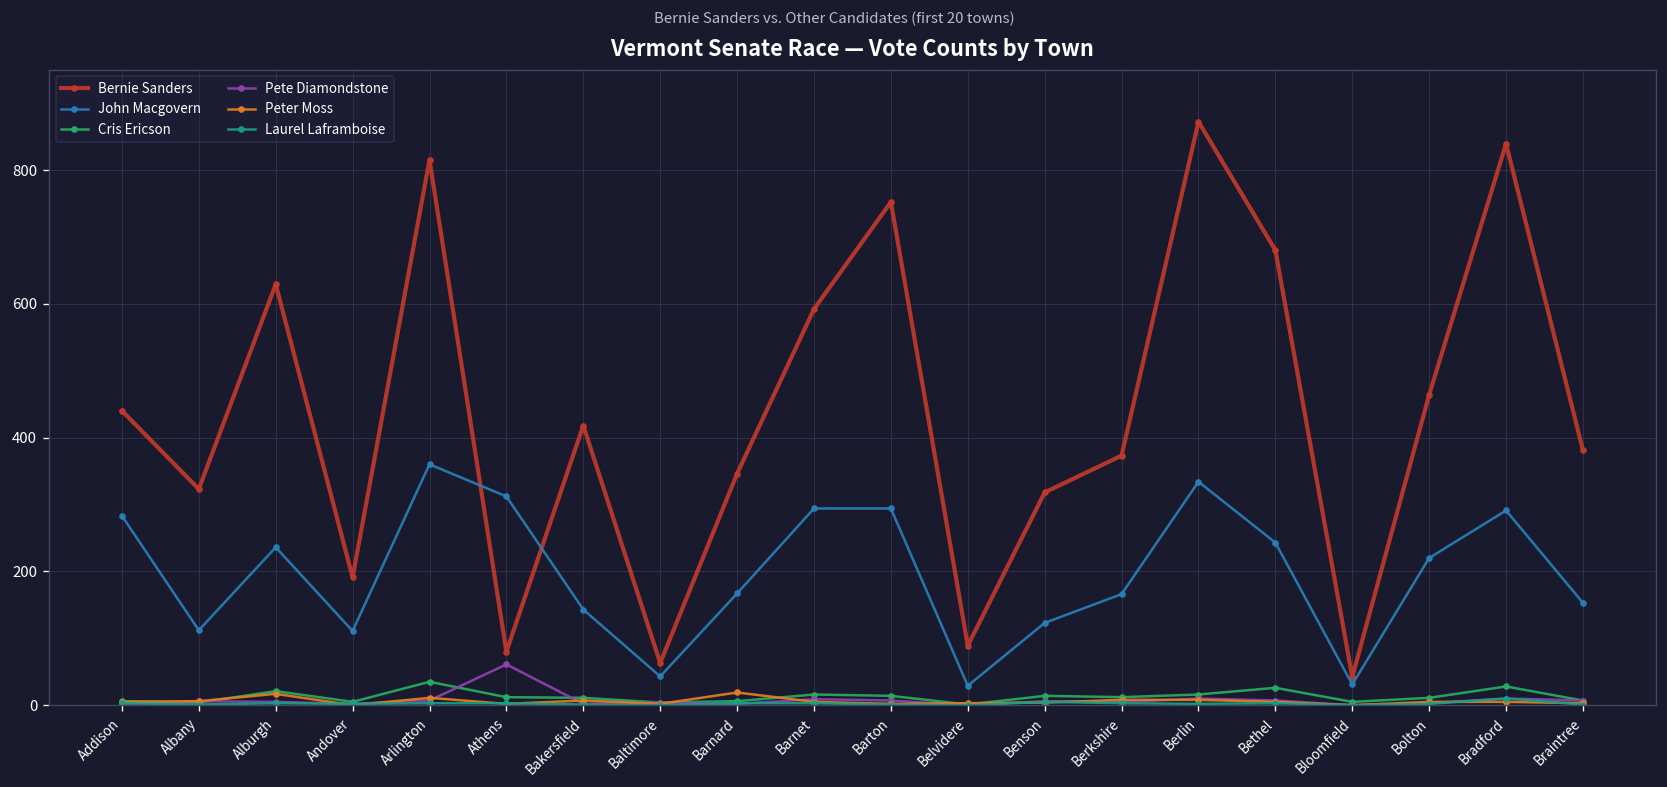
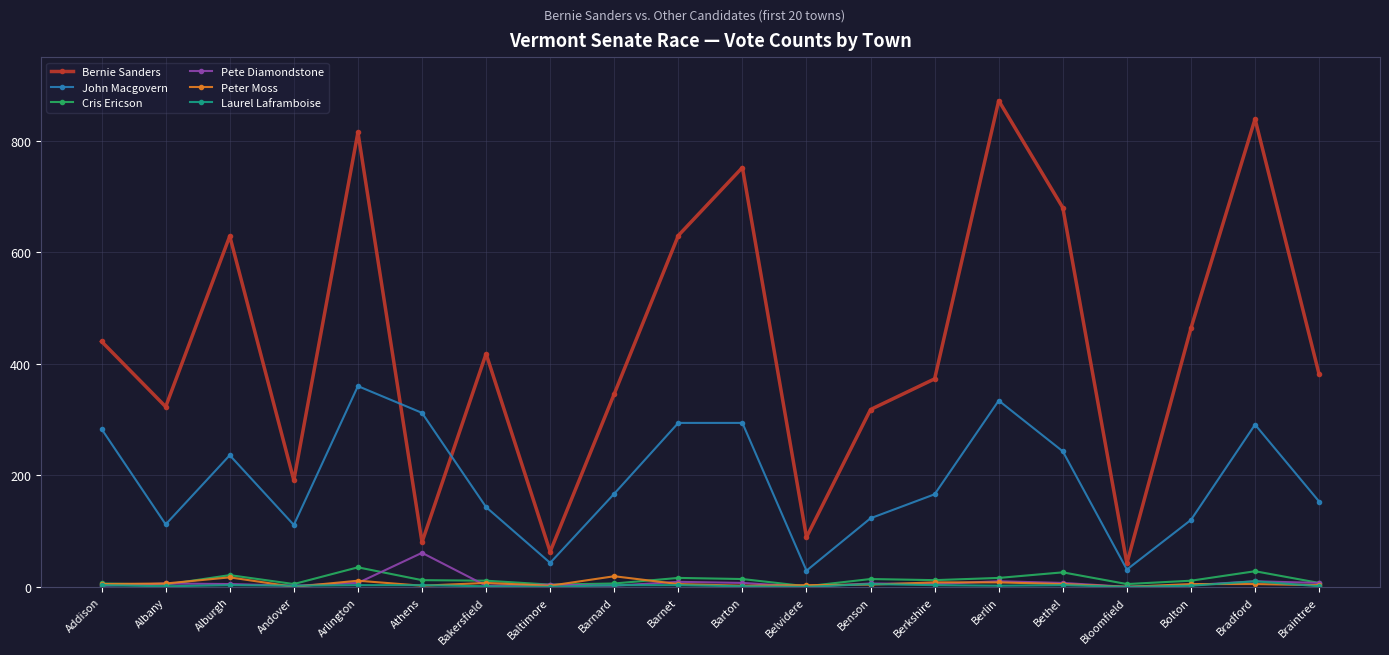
  {
    "Bernie Sanders": {
      "Addison": 440,
      "Albany": 320,
      "Alburgh": 630,
      "Andover": 190,
      "Arlington": 820,
      "Athens": 80,
      "Bakersfield": 420,
      "Baltimore": 60,
      "Barnard": 350,
-     "Barnet": 590,
+     "Barnet": 630,
      "Barton": 750,
      "Belvidere": 90,
      "Benson": 320,
      "Berkshire": 370,
      "Berlin": 870,
      "Bethel": 680,
      "Bloomfield": 40,
      "Bolton": 460,
      "Bradford": 840,
      "Braintree": 380
    },
    "John Macgovern": {
      "Addison": 280,
      "Albany": 110,
      "Alburgh": 240,
      "Andover": 110,
      "Arlington": 360,
      "Athens": 310,
      "Bakersfield": 140,
      "Baltimore": 40,
      "Barnard": 170,
      "Barnet": 290,
      "Barton": 290,
      "Belvidere": 30,
      "Benson": 120,
      "Berkshire": 170,
      "Berlin": 330,
      "Bethel": 240,
      "Bloomfield": 30,
-     "Bolton": 220,
+     "Bolton": 120,
      "Bradford": 290,
      "Braintree": 150
    },
    "Pete Diamondstone": {
      "Athens": 60,
      "Barton": 10
    },
    "Peter Moss": {
      "Barnard": 20,
      "Bradford": 10
    }
  }
